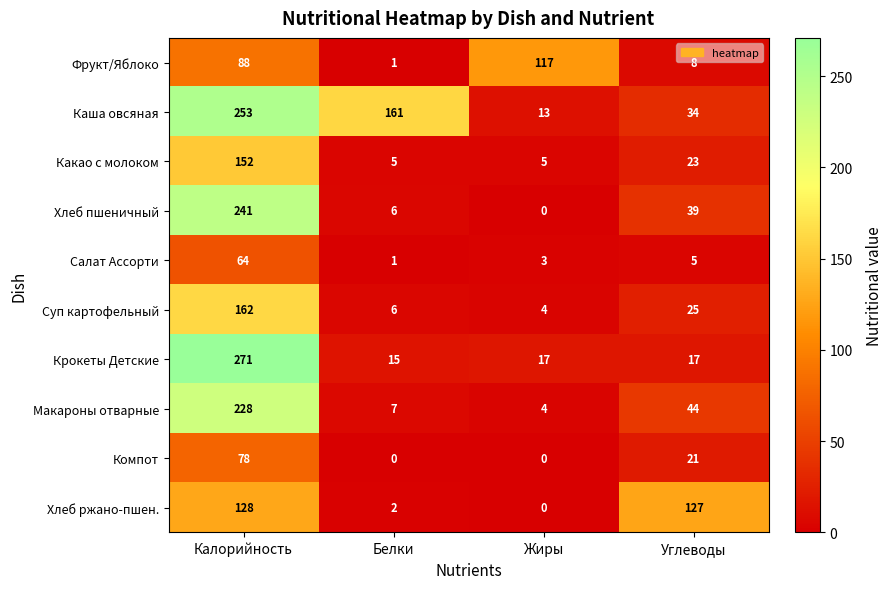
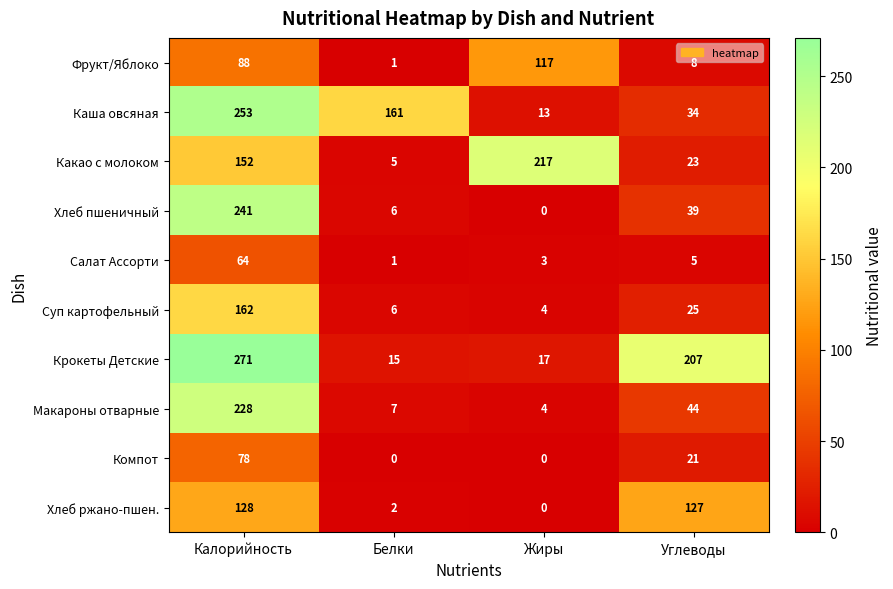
  {
    "Фрукт/Яблоко": {
      "Калорийность": 88,
      "Белки": 1,
      "Жиры": 117
    },
    "Каша овсяная": {
      "Калорийность": 253,
      "Белки": 161,
      "Жиры": 13,
      "Углеводы": 34
    },
    "Какао с молоком": {
      "Калорийность": 152,
      "Белки": 5,
-     "Жиры": 5,
+     "Жиры": 217,
      "Углеводы": 23
    },
    "Хлеб пшеничный": {
      "Калорийность": 241,
      "Белки": 6,
      "Жиры": 0,
      "Углеводы": 39
    },
    "Салат Ассорти": {
      "Калорийность": 64,
      "Белки": 1,
      "Жиры": 3,
      "Углеводы": 5
    },
    "Суп картофельный": {
      "Калорийность": 162,
      "Белки": 6,
      "Жиры": 4,
      "Углеводы": 25
    },
    "Крокеты Детские": {
      "Калорийность": 271,
      "Белки": 15,
      "Жиры": 17,
-     "Углеводы": 17
+     "Углеводы": 207
    },
    "Макароны отварные": {
      "Калорийность": 228,
      "Белки": 7,
      "Жиры": 4,
      "Углеводы": 44
    },
    "Компот": {
      "Калорийность": 78,
      "Белки": 0,
      "Жиры": 0,
      "Углеводы": 21
    },
    "Хлеб ржано-пшен.": {
      "Калорийность": 128,
      "Белки": 2,
      "Жиры": 0,
      "Углеводы": 127
    }
  }
